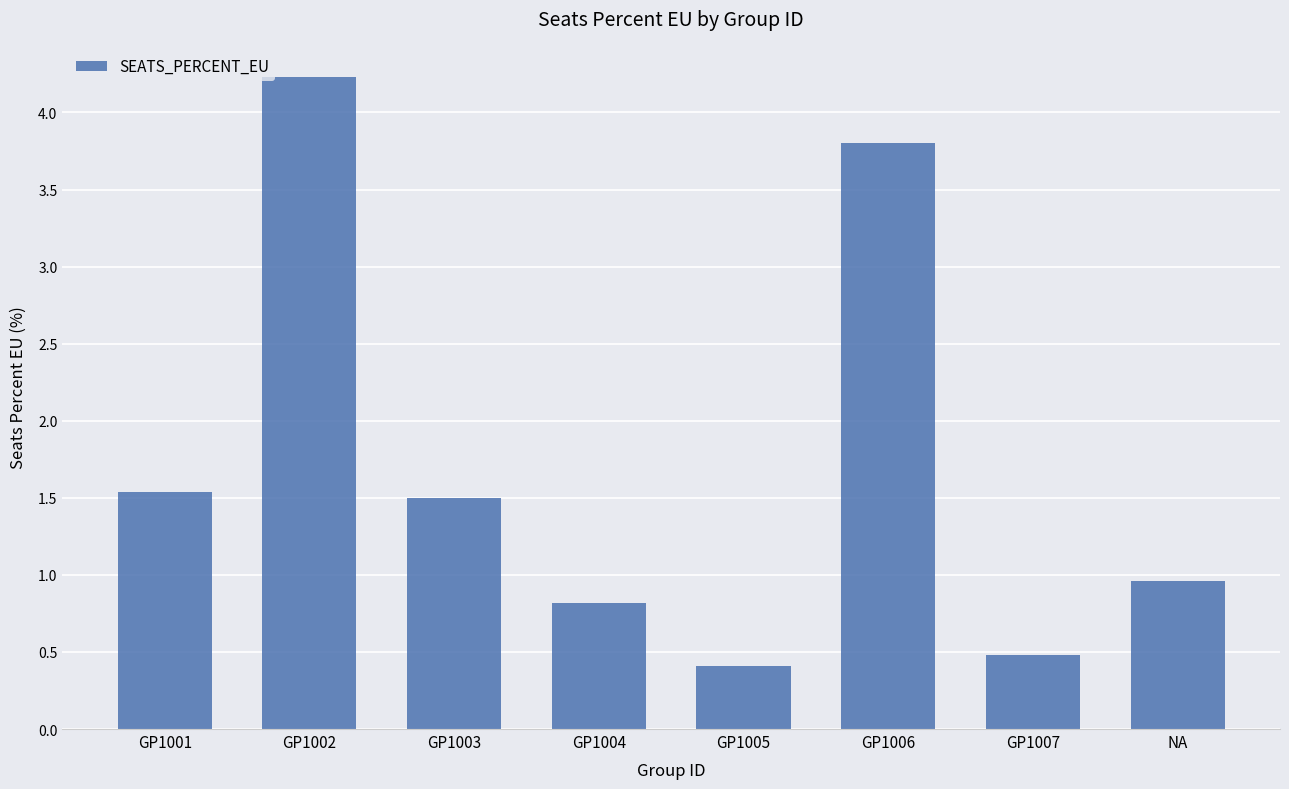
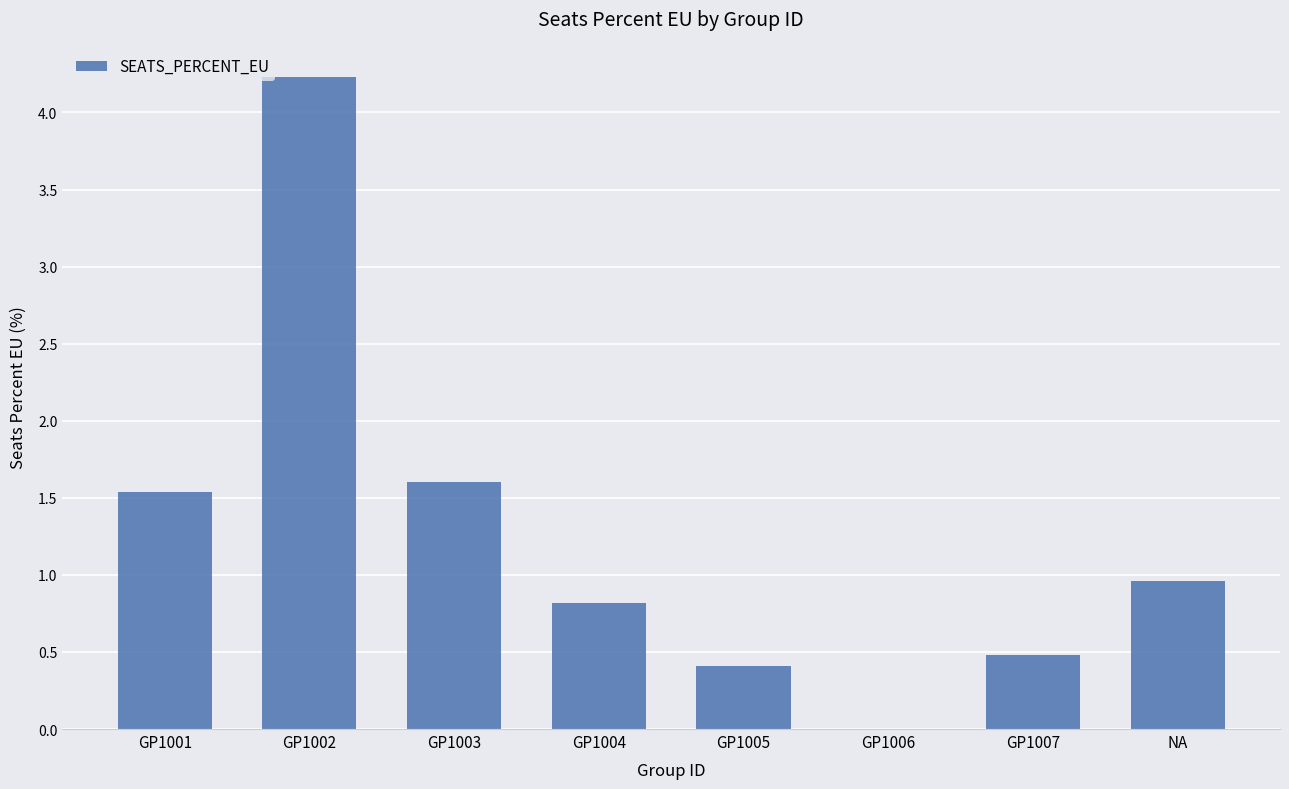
  {
    "GP1001": 1.54,
    "GP1002": 4.23,
-   "GP1003": 1.5,
+   "GP1003": 1.6,
    "GP1004": 0.82,
    "GP1005": 0.4,
-   "GP1006": 3.8,
+   "GP1006": 0.0,
    "GP1007": 0.48,
    "NA": 0.96
  }
